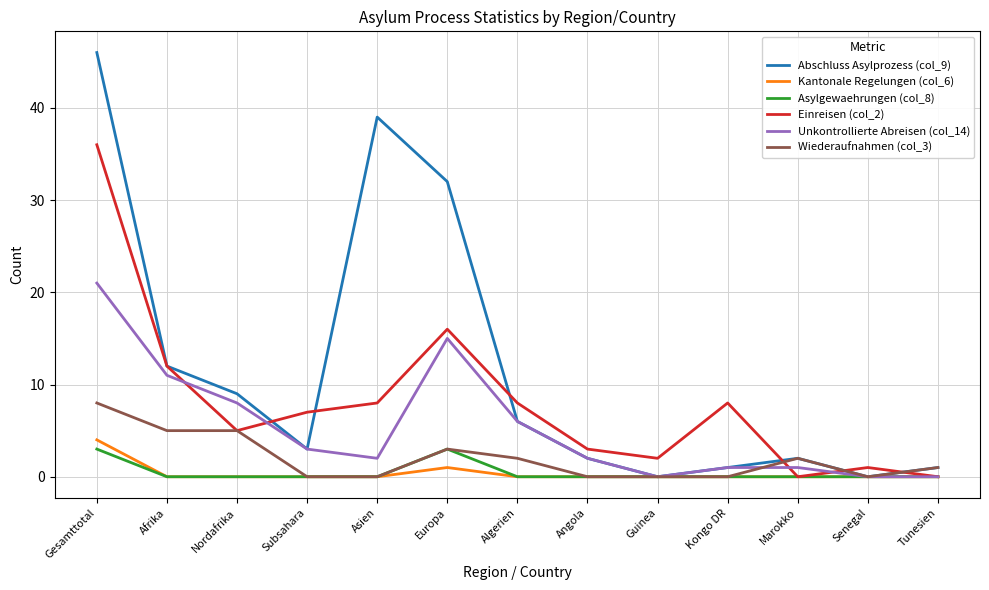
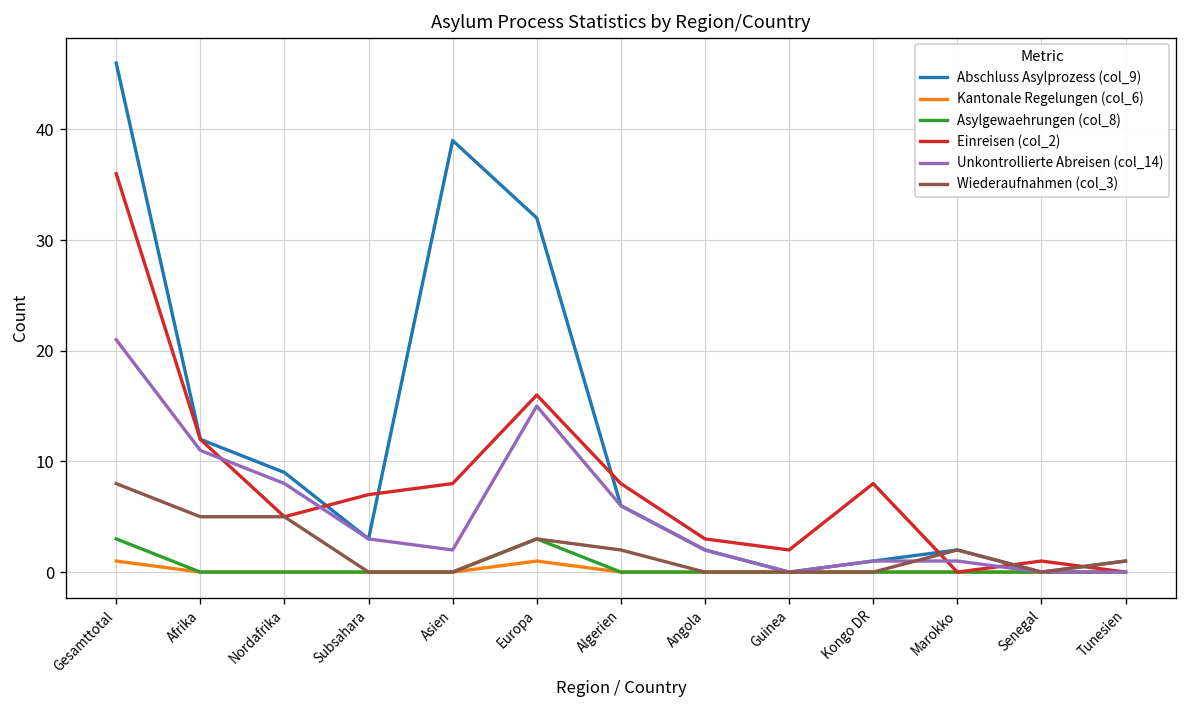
  {
    "Abschluss Asylprozess (col_9)": {
      "Gesamttotal": 46,
      "Nordafrika": 9,
      "Asien": 39,
      "Europa": 32
    },
    "Kantonale Regelungen (col_6)": {
-     "Gesamttotal": 4,
+     "Gesamttotal": 1,
      "Europa": 1
    },
    "Asylgewaehrungen (col_8)": {
      "Gesamttotal": 3
    },
    "Einreisen (col_2)": {
      "Gesamttotal": 36,
      "Subsahara": 7,
      "Asien": 8,
      "Europa": 16,
      "Algerien": 8,
      "Angola": 3,
      "Guinea": 2,
      "Kongo DR": 8,
      "Senegal": 1
    },
    "Unkontrollierte Abreisen (col_14)": {
      "Gesamttotal": 21,
      "Afrika": 11,
      "Nordafrika": 8,
      "Asien": 2,
      "Europa": 15,
      "Marokko": 1
    },
    "Wiederaufnahmen (col_3)": {
      "Gesamttotal": 8,
      "Afrika": 5,
      "Algerien": 2
    }
  }
